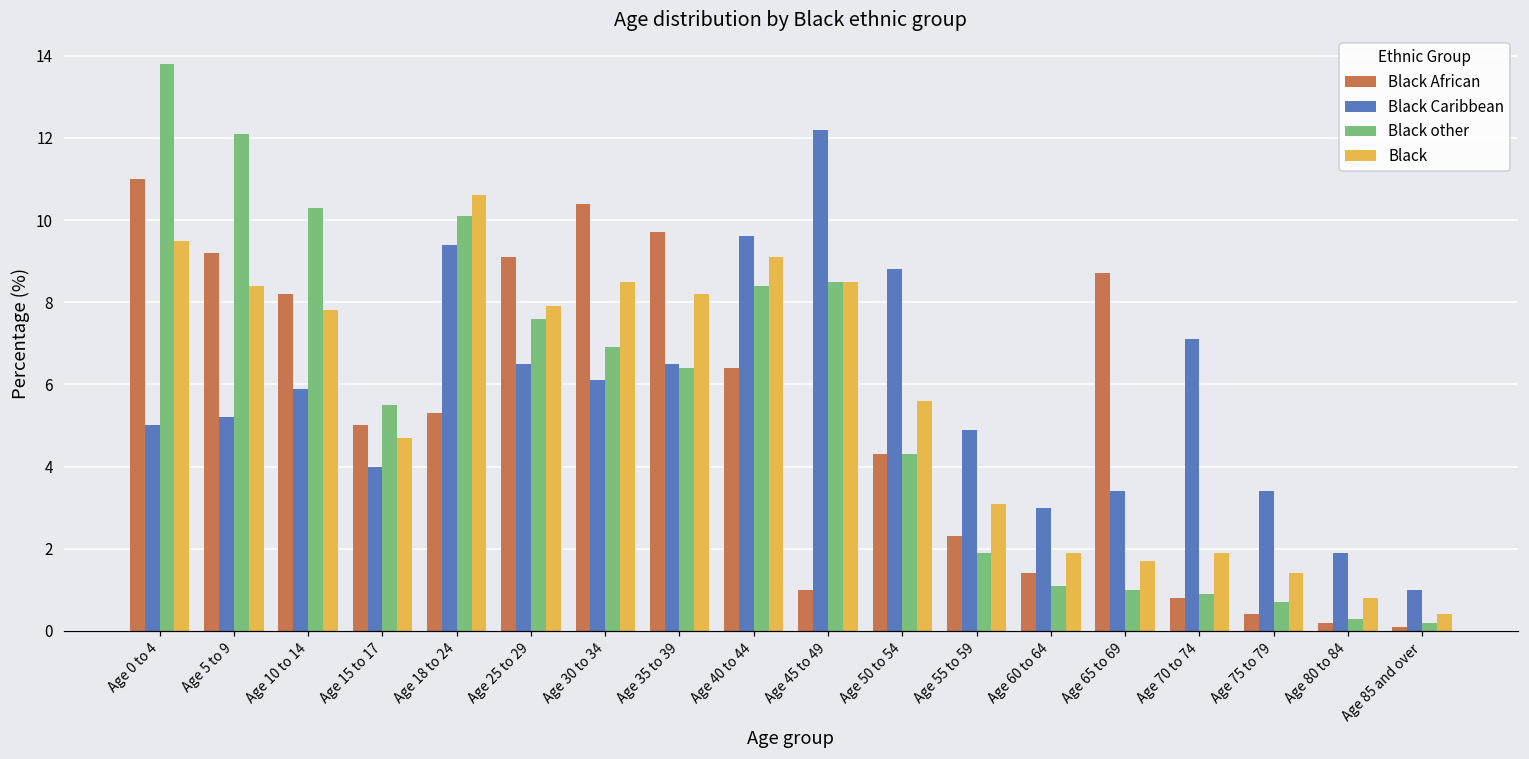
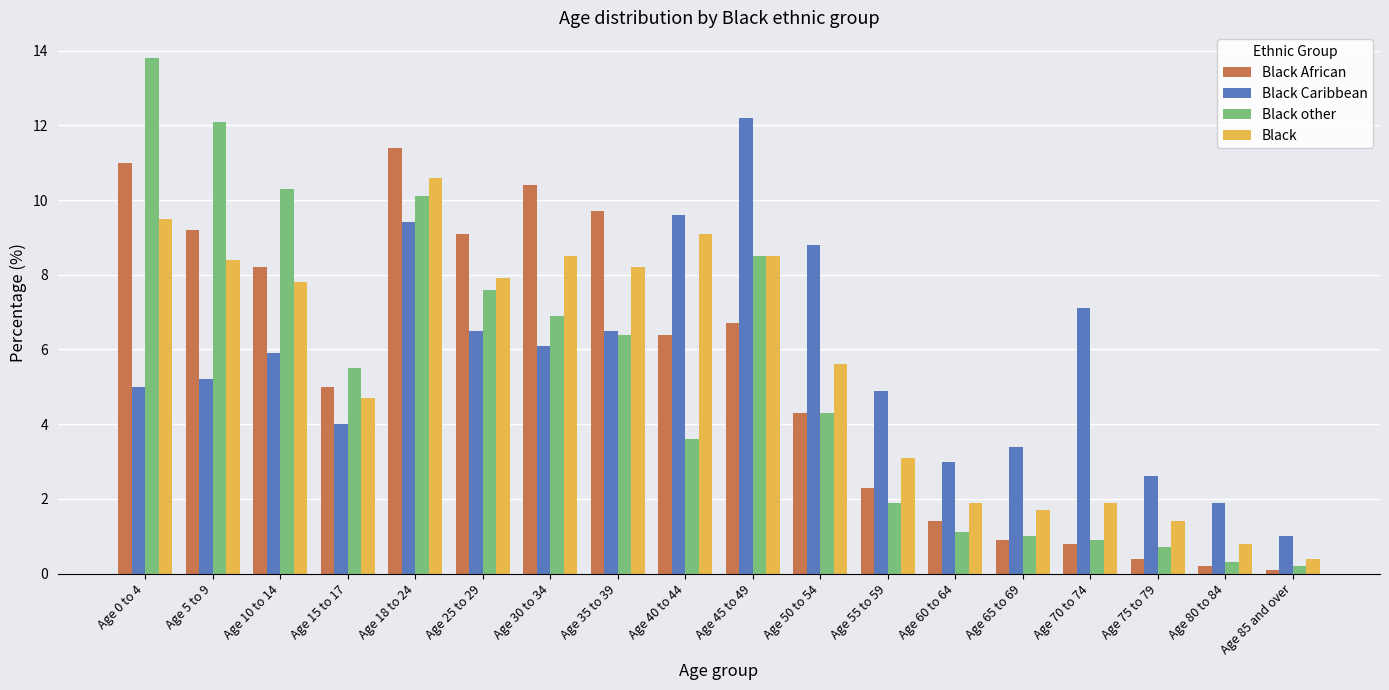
  {
    "Black African": {
      "Age 0 to 4": 11.0,
      "Age 5 to 9": 9.2,
      "Age 10 to 14": 8.2,
      "Age 15 to 17": 5.0,
-     "Age 18 to 24": 5.3,
+     "Age 18 to 24": 11.4,
      "Age 25 to 29": 9.1,
      "Age 30 to 34": 10.4,
      "Age 35 to 39": 9.7,
      "Age 40 to 44": 6.4,
-     "Age 45 to 49": 1.0,
+     "Age 45 to 49": 6.7,
      "Age 50 to 54": 4.3,
      "Age 55 to 59": 2.3,
      "Age 60 to 64": 1.4,
-     "Age 65 to 69": 8.7,
+     "Age 65 to 69": 0.9,
      "Age 70 to 74": 0.8,
      "Age 75 to 79": 0.4,
      "Age 80 to 84": 0.2,
      "Age 85 and over": 0.1
    },
    "Black Caribbean": {
      "Age 0 to 4": 5.0,
      "Age 5 to 9": 5.2,
      "Age 10 to 14": 5.9,
      "Age 15 to 17": 4.0,
      "Age 18 to 24": 9.4,
      "Age 25 to 29": 6.5,
      "Age 30 to 34": 6.1,
      "Age 35 to 39": 6.5,
      "Age 40 to 44": 9.6,
      "Age 45 to 49": 12.2,
      "Age 50 to 54": 8.8,
      "Age 55 to 59": 4.9,
      "Age 60 to 64": 3.0,
      "Age 65 to 69": 3.4,
      "Age 70 to 74": 7.1,
-     "Age 75 to 79": 3.4,
+     "Age 75 to 79": 2.6,
      "Age 80 to 84": 1.9,
      "Age 85 and over": 1.0
    },
    "Black other": {
      "Age 0 to 4": 13.8,
      "Age 5 to 9": 12.1,
      "Age 10 to 14": 10.3,
      "Age 15 to 17": 5.5,
      "Age 18 to 24": 10.1,
      "Age 25 to 29": 7.6,
      "Age 30 to 34": 6.9,
      "Age 35 to 39": 6.4,
-     "Age 40 to 44": 8.4,
+     "Age 40 to 44": 3.6,
      "Age 45 to 49": 8.5,
      "Age 50 to 54": 4.3,
      "Age 55 to 59": 1.9,
      "Age 60 to 64": 1.1,
      "Age 65 to 69": 1.0,
      "Age 70 to 74": 0.9,
      "Age 75 to 79": 0.7,
      "Age 80 to 84": 0.3,
      "Age 85 and over": 0.2
    },
    "Black": {
      "Age 0 to 4": 9.5,
      "Age 5 to 9": 8.4,
      "Age 10 to 14": 7.8,
      "Age 15 to 17": 4.7,
      "Age 18 to 24": 10.6,
      "Age 25 to 29": 7.9,
      "Age 30 to 34": 8.5,
      "Age 35 to 39": 8.2,
      "Age 40 to 44": 9.1,
      "Age 45 to 49": 8.5,
      "Age 50 to 54": 5.6,
      "Age 55 to 59": 3.1,
      "Age 60 to 64": 1.9,
      "Age 65 to 69": 1.7,
      "Age 70 to 74": 1.9,
      "Age 75 to 79": 1.4,
      "Age 80 to 84": 0.8,
      "Age 85 and over": 0.4
    }
  }
